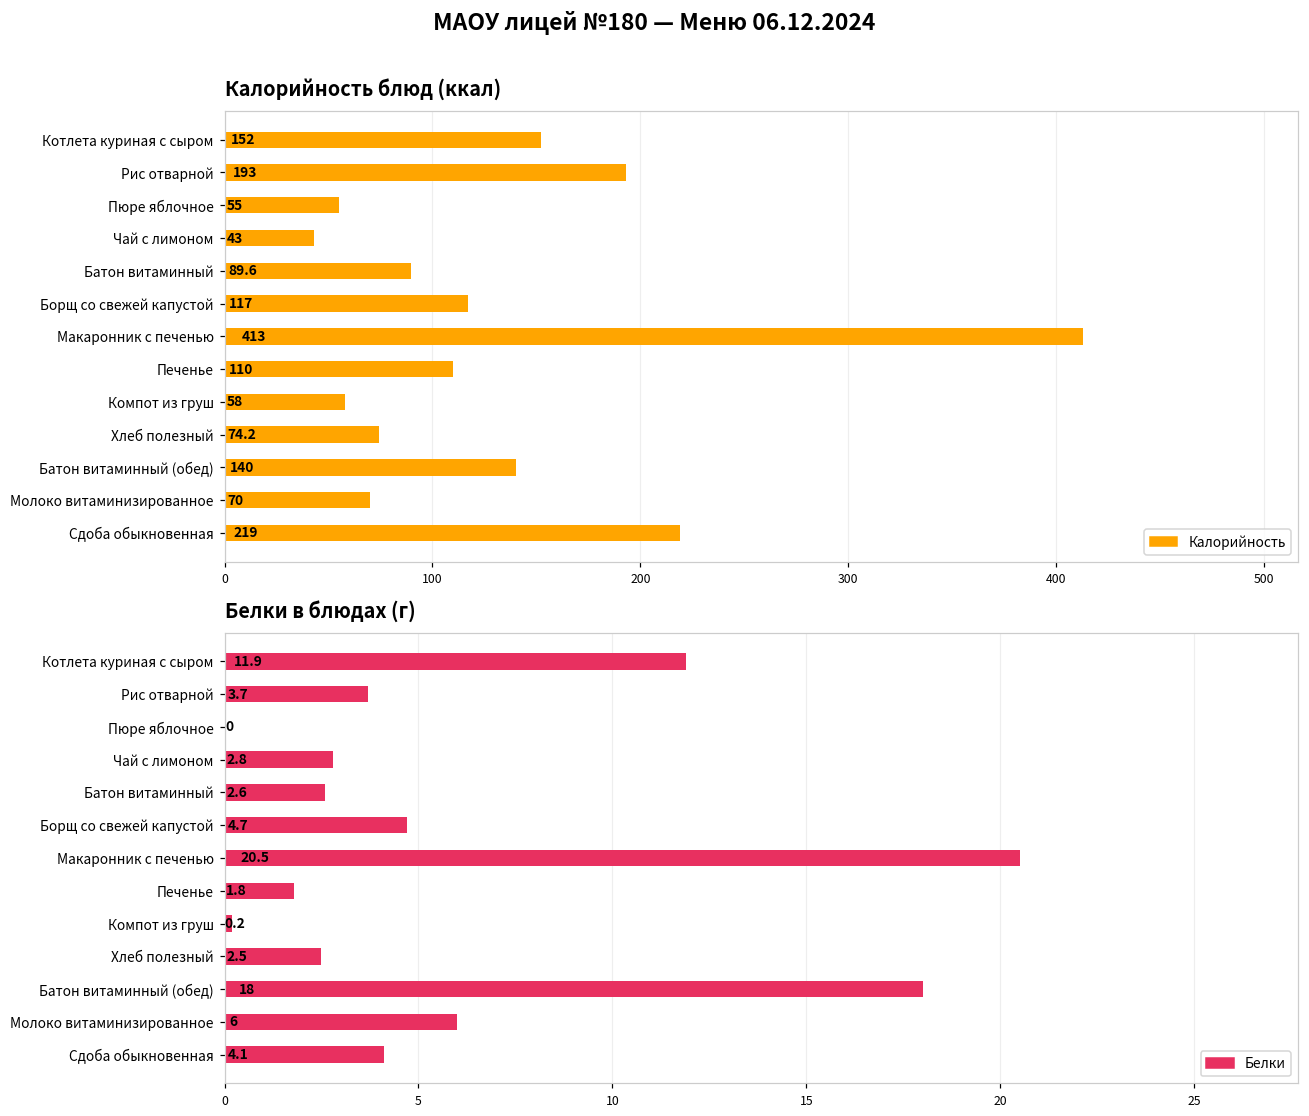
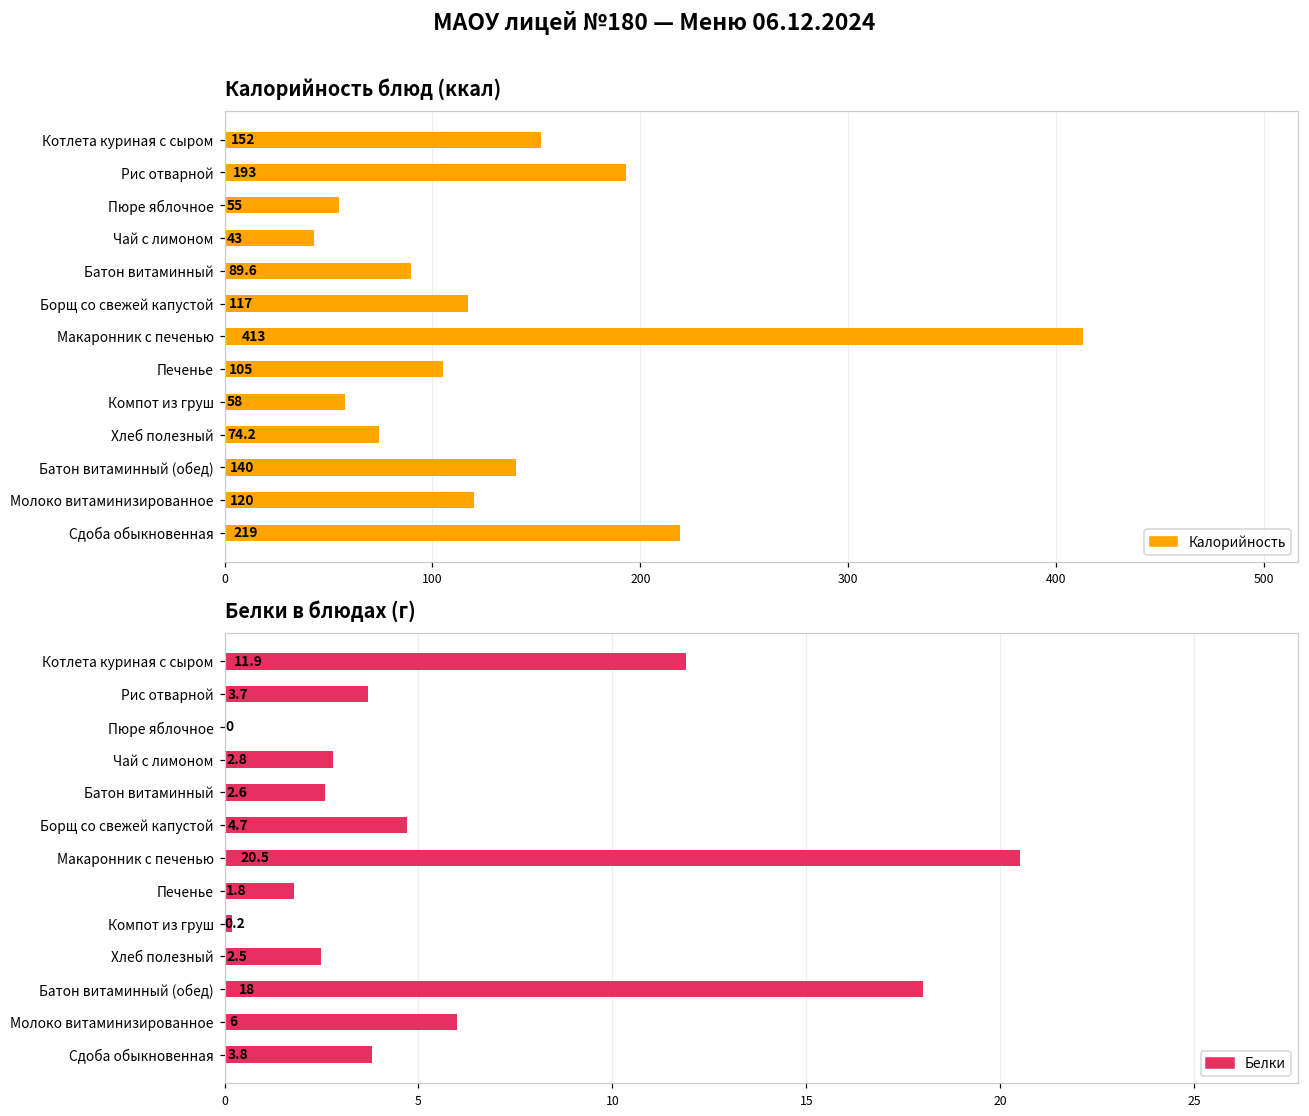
  {
    "Калорийность блюд (ккал)": {
      "Котлета куриная с сыром": 152,
      "Рис отварной": 193,
      "Пюре яблочное": 55,
      "Чай с лимоном": 43,
      "Батон витаминный": 89.6,
      "Борщ со свежей капустой": 117,
      "Макаронник с печенью": 413,
-     "Печенье": 110,
+     "Печенье": 105,
      "Компот из груш": 58,
      "Хлеб полезный": 74.2,
      "Батон витаминный (обед)": 140,
-     "Молоко витаминизированное": 70,
+     "Молоко витаминизированное": 120,
      "Сдоба обыкновенная": 219
    },
    "Белки в блюдах (г)": {
      "Котлета куриная с сыром": 11.9,
      "Рис отварной": 3.7,
      "Пюре яблочное": 0,
      "Чай с лимоном": 2.8,
      "Батон витаминный": 2.6,
      "Борщ со свежей капустой": 4.7,
      "Макаронник с печенью": 20.5,
      "Печенье": 1.8,
      "Компот из груш": 0.2,
      "Хлеб полезный": 2.5,
      "Батон витаминный (обед)": 18,
      "Молоко витаминизированное": 6,
-     "Сдоба обыкновенная": 4.1
+     "Сдоба обыкновенная": 3.8
    }
  }
